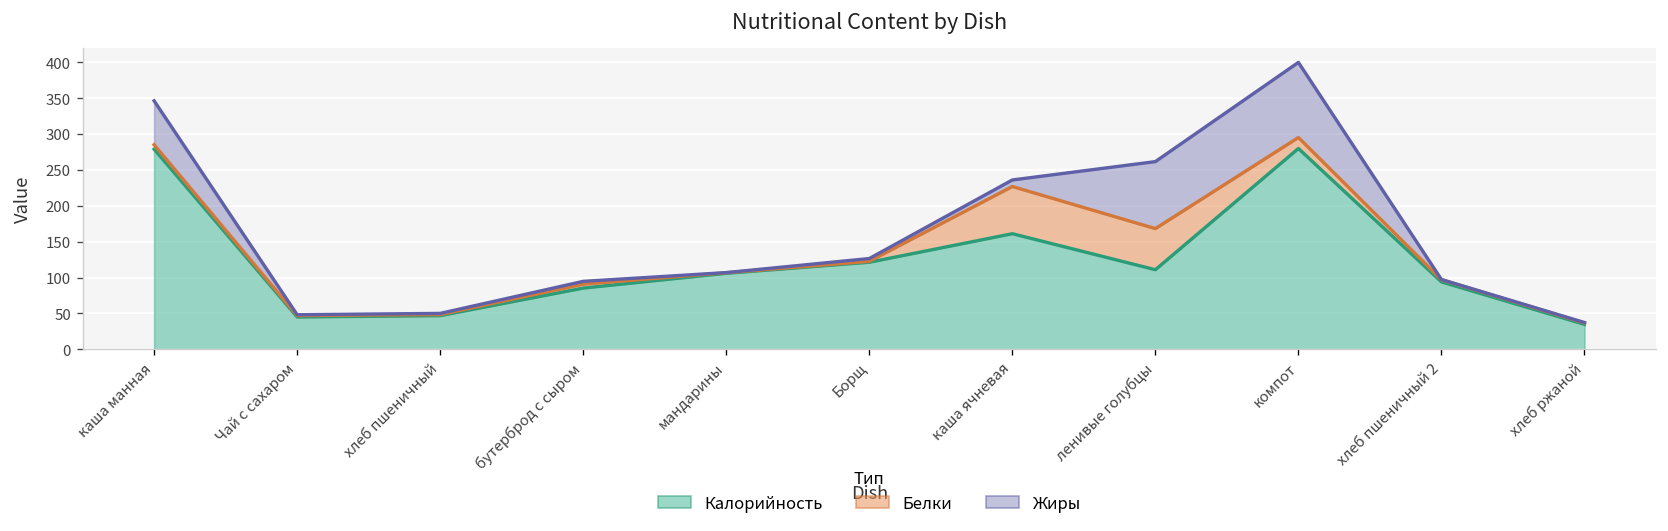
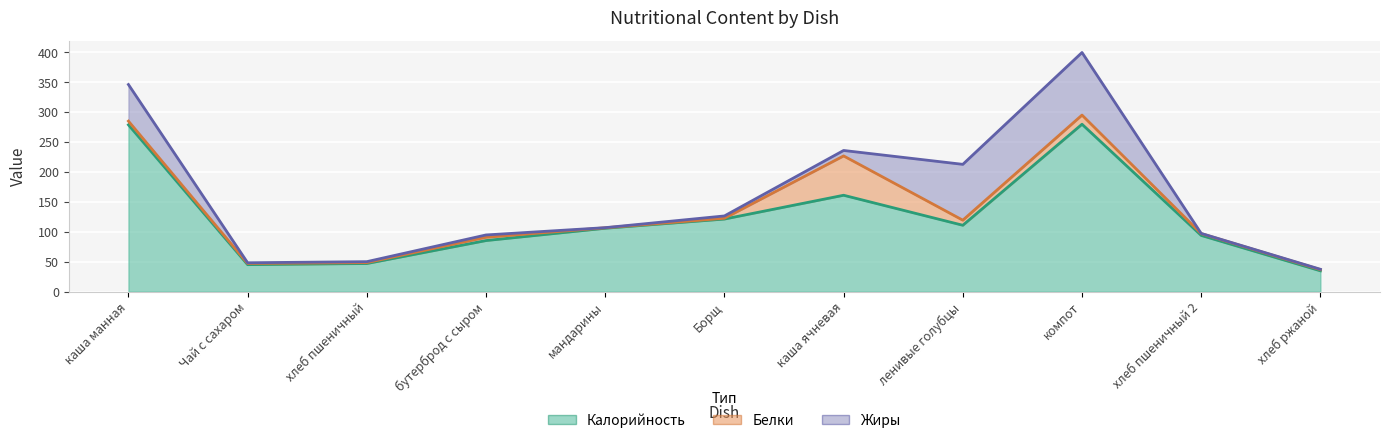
  {
    "Калорийность": {
      "каша манная": 280,
      "бутерброд с сыром": 90,
      "каша ячневая": 160,
      "ленивые голубцы": 110,
      "компот": 280
    },
    "Белки": {
      "каша манная": 10,
      "каша ячневая": 70,
-     "ленивые голубцы": 60,
+     "ленивые голубцы": 10,
      "компот": 20
    },
    "Жиры": {
      "каша манная": 60,
      "каша ячневая": 10,
      "ленивые голубцы": 90,
      "компот": 100
    }
  }
